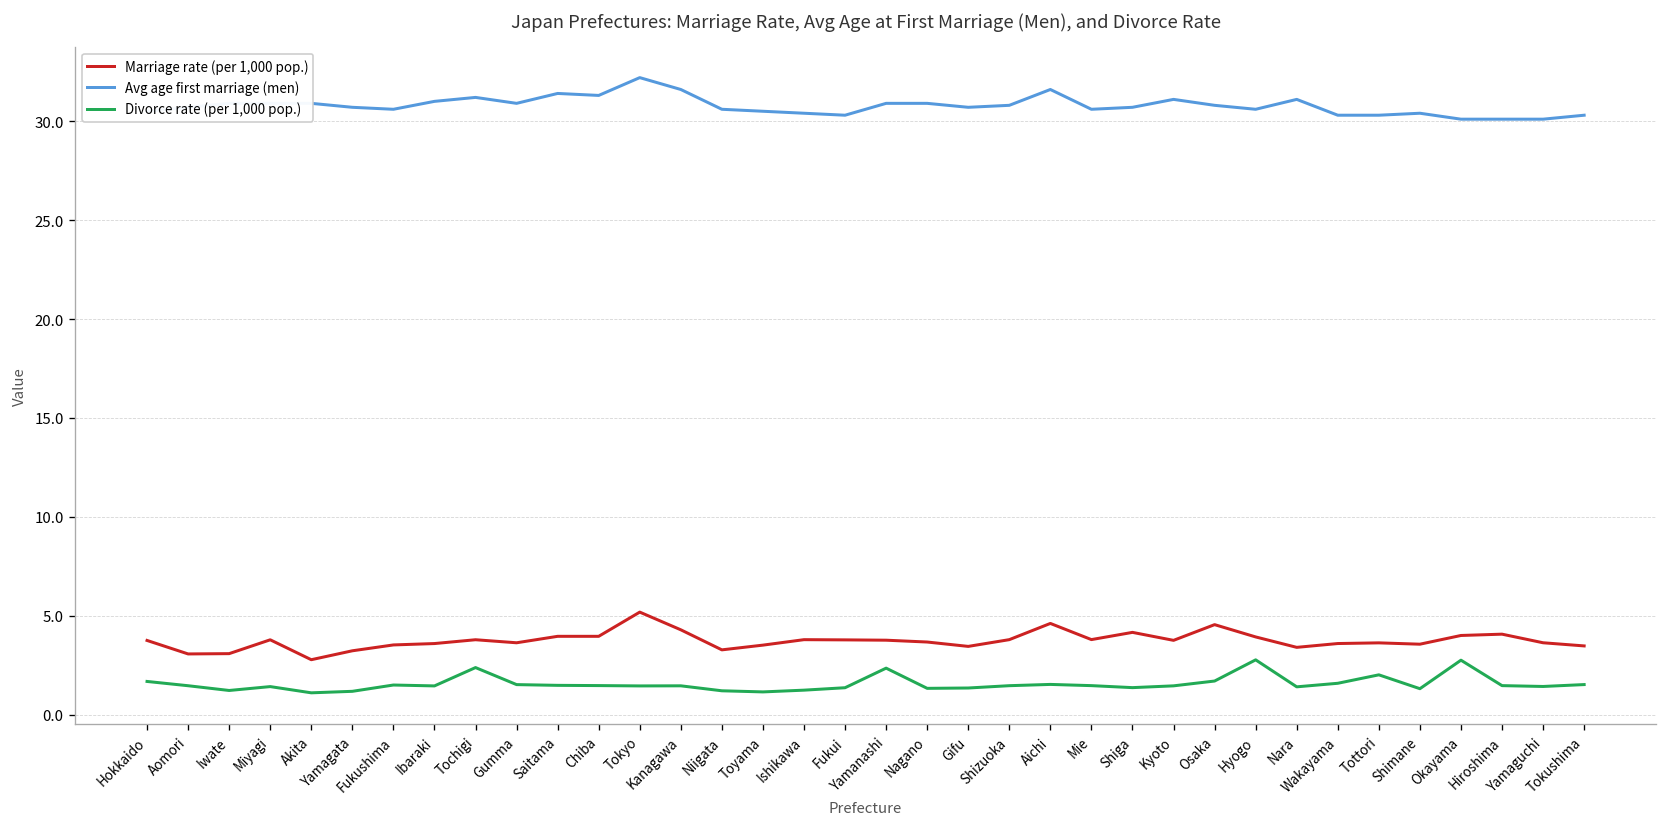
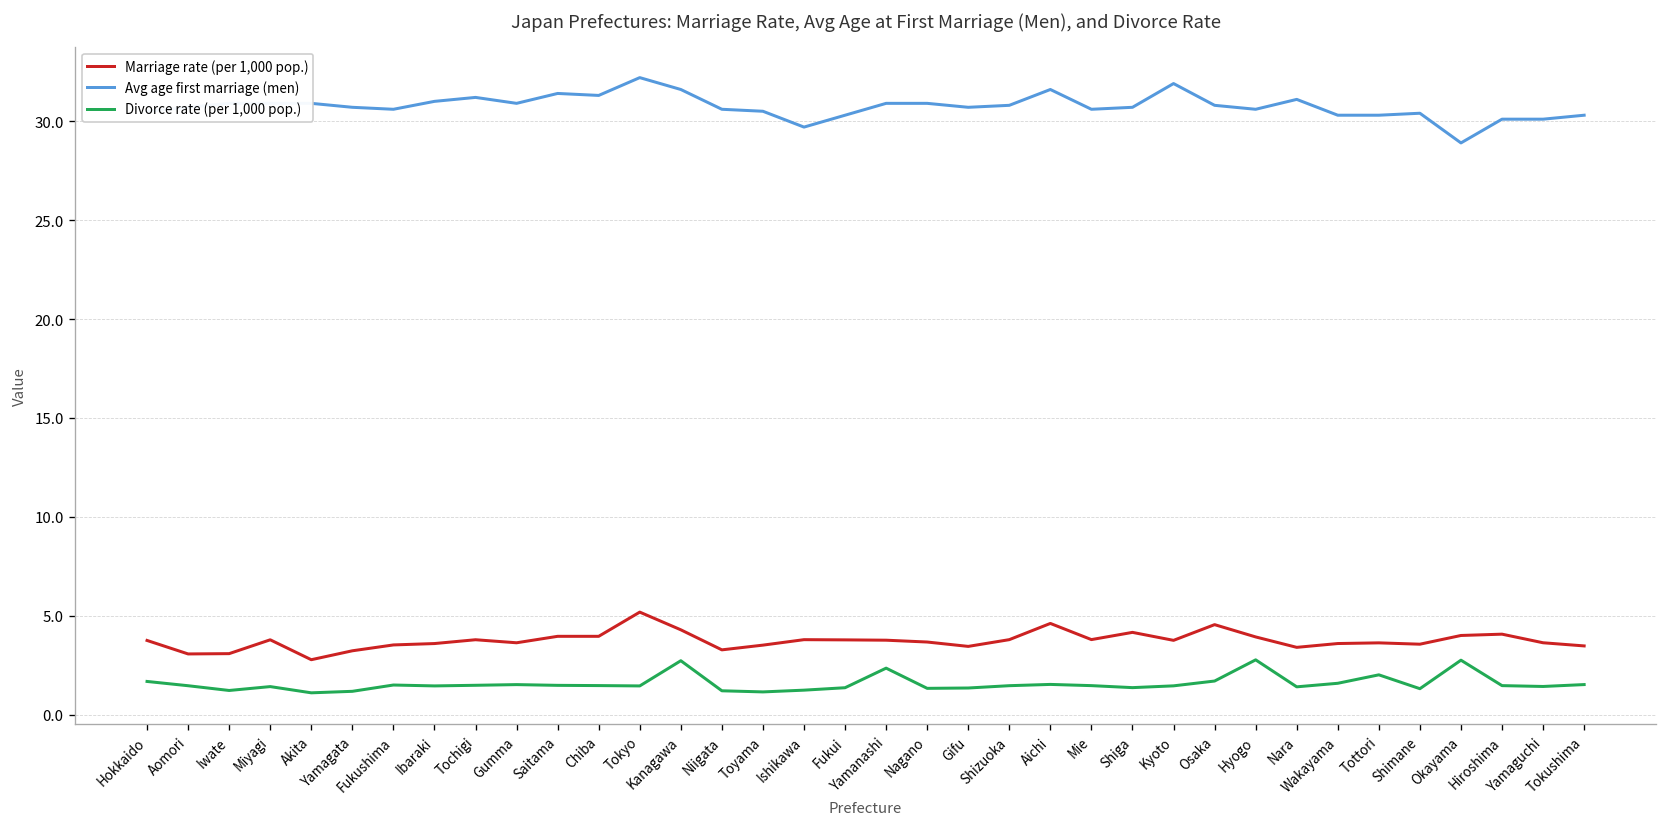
  {
    "Marriage rate (per 1,000 pop.)": {
      "Hokkaido": 3.8,
      "Aomori": 3.1,
      "Iwate": 3.1,
      "Miyagi": 3.8,
      "Akita": 2.8,
      "Yamagata": 3.2,
      "Fukushima": 3.5,
      "Ibaraki": 3.6,
      "Tochigi": 3.8,
      "Gumma": 3.6,
      "Saitama": 4.0,
      "Chiba": 4.0,
      "Tokyo": 5.2,
      "Kanagawa": 4.3,
      "Niigata": 3.3,
      "Toyama": 3.5,
      "Ishikawa": 3.8,
      "Fukui": 3.8,
      "Yamanashi": 3.8,
      "Nagano": 3.7,
      "Gifu": 3.5,
      "Shizuoka": 3.8,
      "Aichi": 4.6,
      "Mie": 3.8,
      "Shiga": 4.2,
      "Kyoto": 3.8,
      "Osaka": 4.6,
      "Hyogo": 3.9,
      "Nara": 3.4,
      "Wakayama": 3.6,
      "Tottori": 3.6,
      "Shimane": 3.6,
      "Okayama": 4.0,
      "Hiroshima": 4.1,
      "Yamaguchi": 3.6,
      "Tokushima": 3.5
    },
    "Avg age first marriage (men)": {
      "Yamagata": 30.7,
      "Fukushima": 30.6,
      "Ibaraki": 31.0,
      "Tochigi": 31.2,
      "Gumma": 30.9,
      "Saitama": 31.4,
      "Chiba": 31.3,
      "Tokyo": 32.2,
      "Kanagawa": 31.6,
      "Niigata": 30.6,
      "Toyama": 30.5,
-     "Ishikawa": 30.4,
+     "Ishikawa": 29.7,
      "Fukui": 30.3,
      "Yamanashi": 30.9,
      "Nagano": 30.9,
      "Gifu": 30.7,
      "Shizuoka": 30.8,
      "Aichi": 31.6,
      "Mie": 30.6,
      "Shiga": 30.7,
-     "Kyoto": 31.1,
+     "Kyoto": 31.9,
      "Osaka": 30.8,
      "Hyogo": 30.6,
      "Nara": 31.1,
      "Wakayama": 30.3,
      "Tottori": 30.3,
      "Shimane": 30.4,
-     "Okayama": 30.1,
+     "Okayama": 28.9,
      "Hiroshima": 30.1,
      "Yamaguchi": 30.1,
      "Tokushima": 30.3
    },
    "Divorce rate (per 1,000 pop.)": {
      "Hokkaido": 1.7,
      "Aomori": 1.5,
      "Iwate": 1.2,
      "Miyagi": 1.4,
      "Akita": 1.1,
      "Yamagata": 1.2,
      "Fukushima": 1.5,
      "Ibaraki": 1.5,
-     "Tochigi": 2.4,
+     "Tochigi": 1.5,
      "Gumma": 1.5,
      "Saitama": 1.5,
      "Chiba": 1.5,
      "Tokyo": 1.5,
-     "Kanagawa": 1.5,
+     "Kanagawa": 2.7,
      "Niigata": 1.2,
      "Toyama": 1.2,
      "Ishikawa": 1.2,
      "Fukui": 1.4,
      "Yamanashi": 2.4,
      "Nagano": 1.3,
      "Gifu": 1.4,
      "Shizuoka": 1.5,
      "Aichi": 1.5,
      "Mie": 1.5,
      "Shiga": 1.4,
      "Kyoto": 1.5,
      "Osaka": 1.7,
      "Hyogo": 2.8,
      "Nara": 1.4,
      "Wakayama": 1.6,
      "Tottori": 2.0,
      "Shimane": 1.3,
      "Okayama": 2.8,
      "Hiroshima": 1.5,
      "Yamaguchi": 1.4,
      "Tokushima": 1.5
    }
  }
